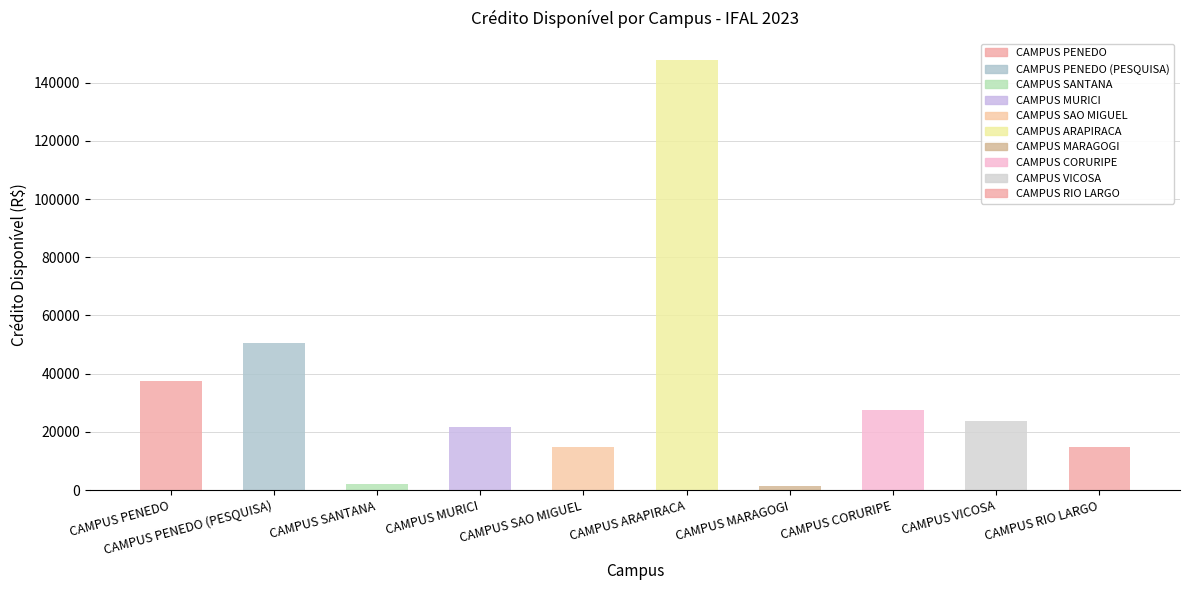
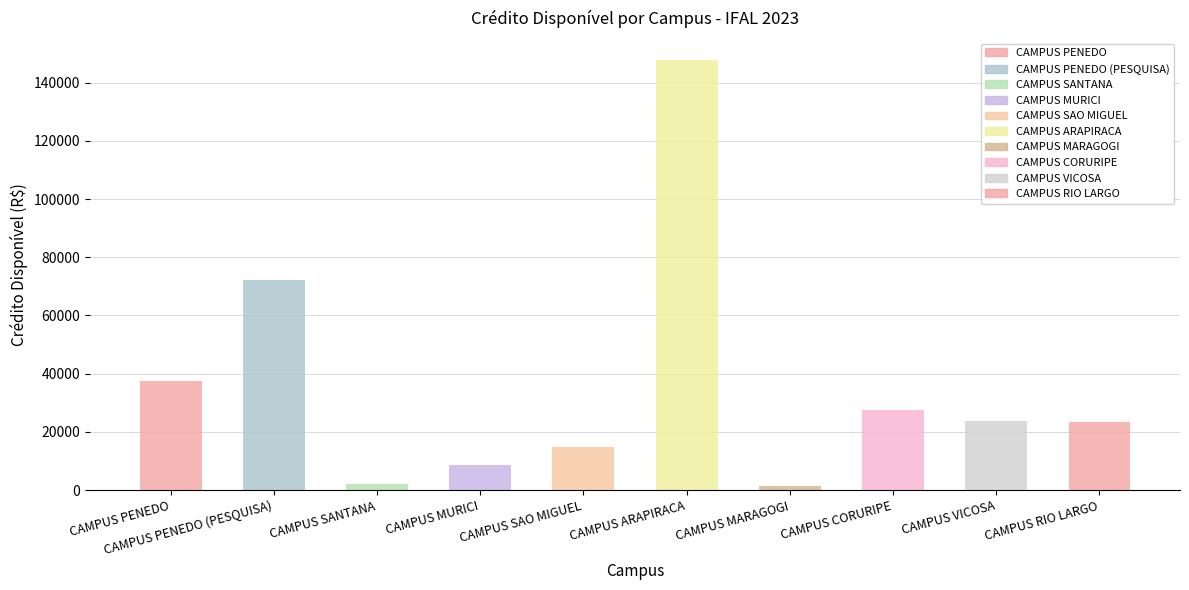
  {
    "CAMPUS PENEDO": 38000,
-   "CAMPUS PENEDO (PESQUISA)": 51000,
+   "CAMPUS PENEDO (PESQUISA)": 72000,
    "CAMPUS SANTANA": 2000,
-   "CAMPUS MURICI": 22000,
+   "CAMPUS MURICI": 9000,
    "CAMPUS SAO MIGUEL": 15000,
    "CAMPUS ARAPIRACA": 148000,
    "CAMPUS MARAGOGI": 1000,
    "CAMPUS CORURIPE": 27000,
    "CAMPUS VICOSA": 24000,
-   "CAMPUS RIO LARGO": 15000
+   "CAMPUS RIO LARGO": 23000
  }
